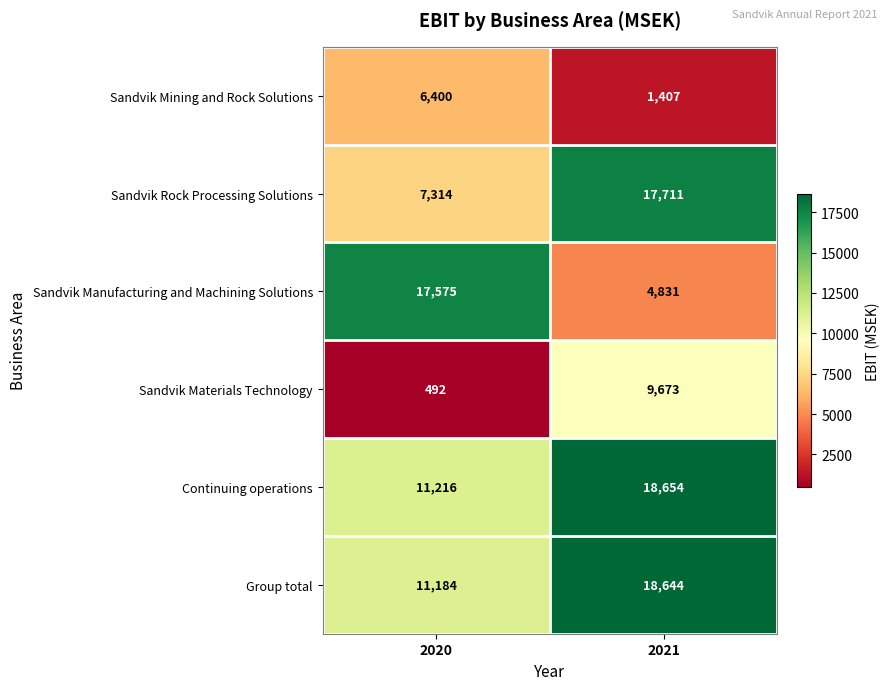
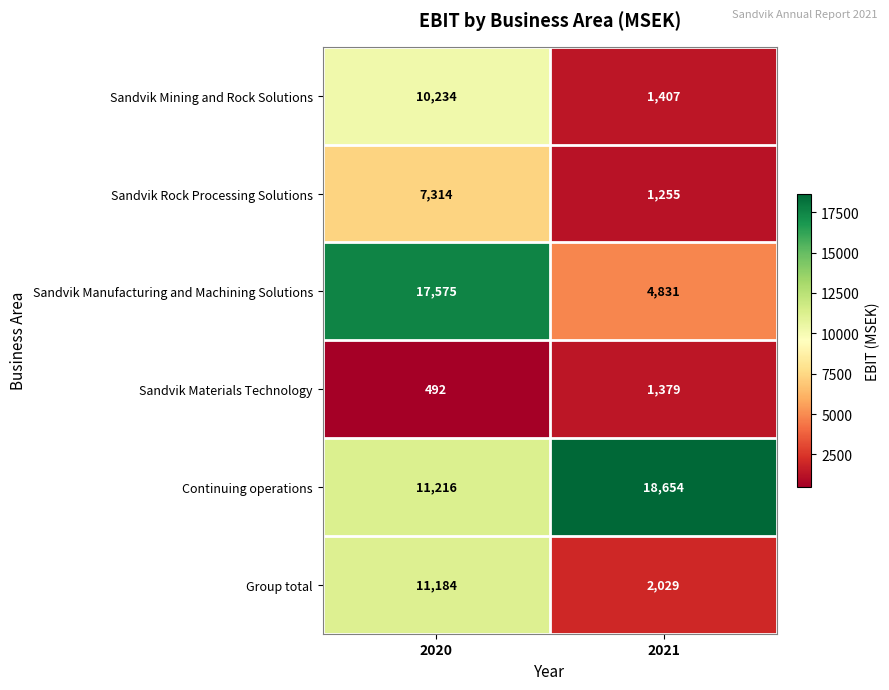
  {
    "Sandvik Mining and Rock Solutions": {
-     "2020": "6,400",
+     "2020": "10,234",
      "2021": "1,407"
    },
    "Sandvik Rock Processing Solutions": {
      "2020": "7,314",
-     "2021": "17,711"
+     "2021": "1,255"
    },
    "Sandvik Manufacturing and Machining Solutions": {
      "2020": "17,575",
      "2021": "4,831"
    },
    "Sandvik Materials Technology": {
      "2020": "492",
-     "2021": "9,673"
+     "2021": "1,379"
    },
    "Continuing operations": {
      "2020": "11,216",
      "2021": "18,654"
    },
    "Group total": {
      "2020": "11,184",
-     "2021": "18,644"
+     "2021": "2,029"
    }
  }
